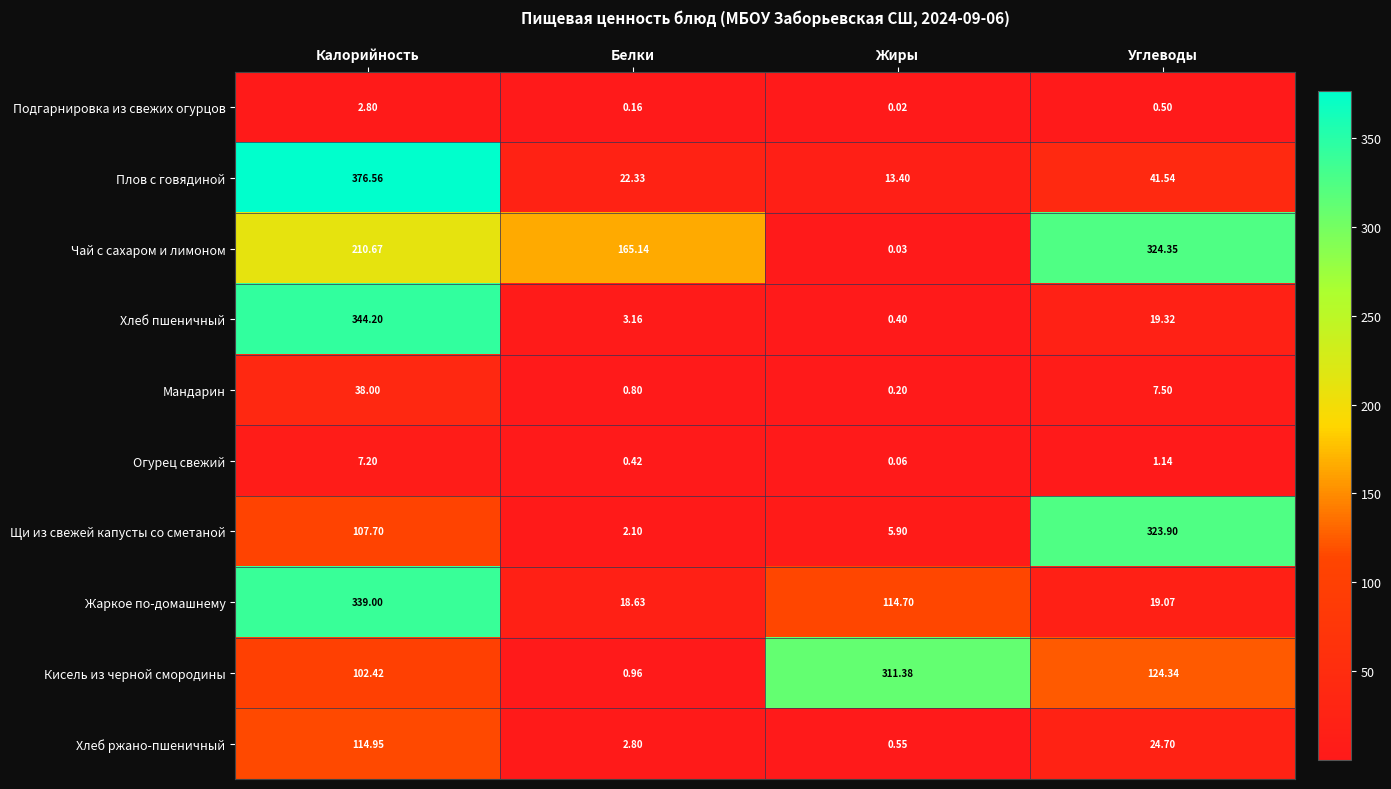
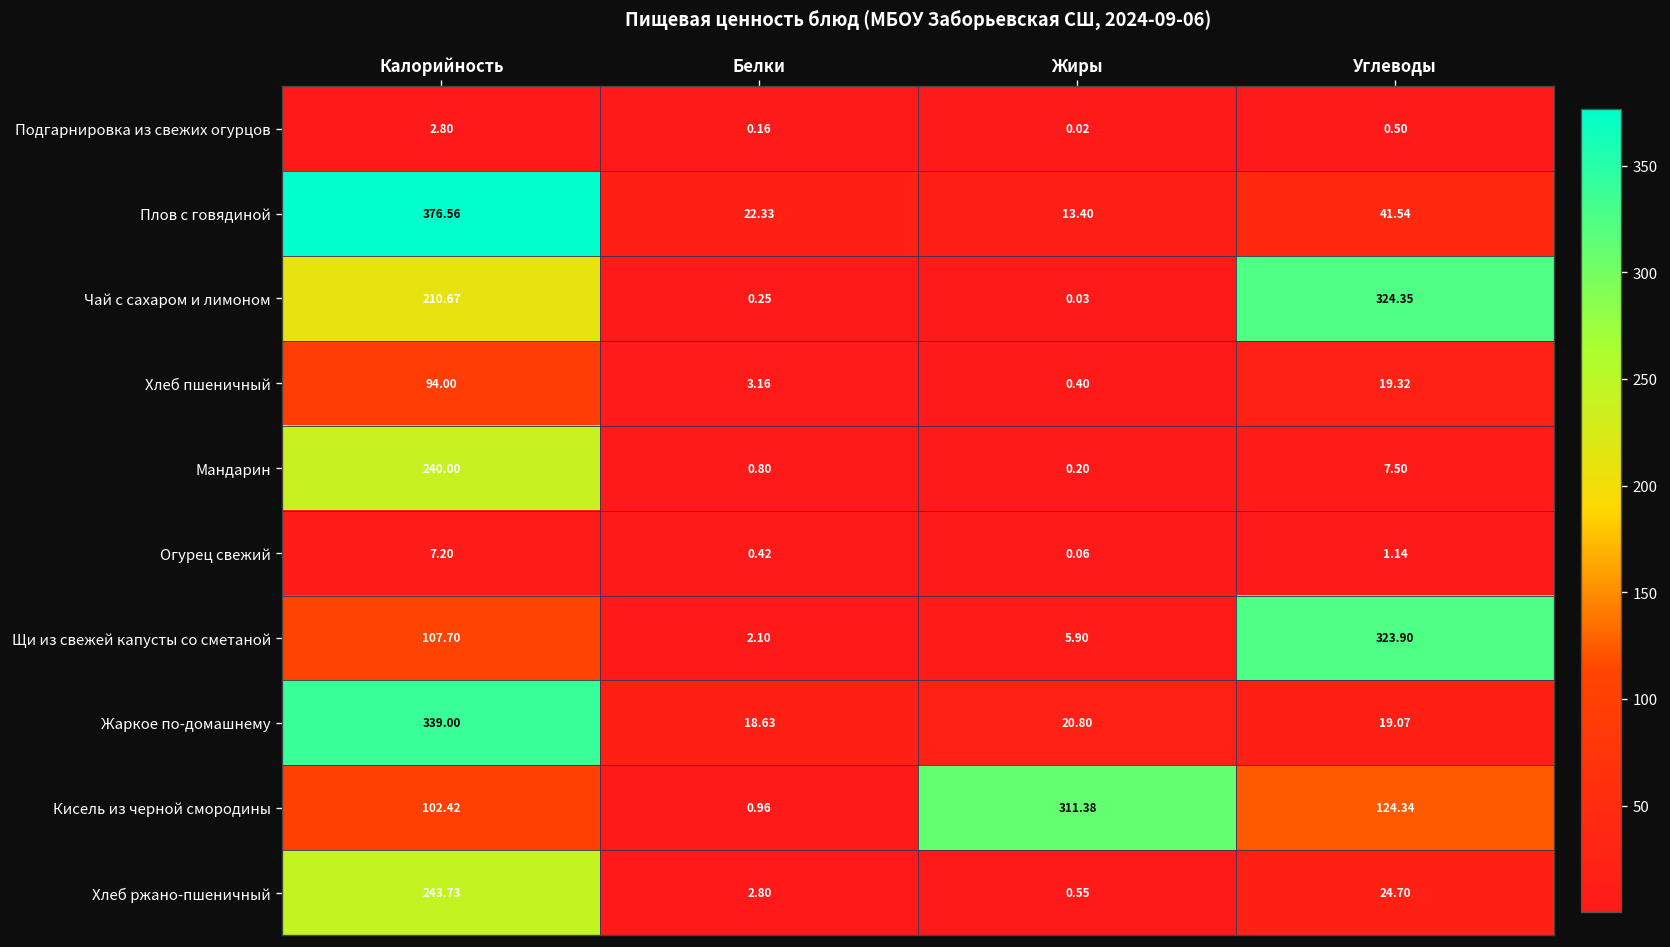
  {
    "Подгарнировка из свежих огурцов": {
      "Калорийность": 2.80,
      "Белки": 0.16,
      "Жиры": 0.02,
      "Углеводы": 0.50
    },
    "Плов с говядиной": {
      "Калорийность": 376.56,
      "Белки": 22.33,
      "Жиры": 13.40,
      "Углеводы": 41.54
    },
    "Чай с сахаром и лимоном": {
      "Калорийность": 210.67,
-     "Белки": 165.14,
+     "Белки": 0.25,
      "Жиры": 0.03,
      "Углеводы": 324.35
    },
    "Хлеб пшеничный": {
-     "Калорийность": 344.20,
+     "Калорийность": 94.00,
      "Белки": 3.16,
      "Жиры": 0.40,
      "Углеводы": 19.32
    },
    "Мандарин": {
-     "Калорийность": 38.00,
+     "Калорийность": 240.00,
      "Белки": 0.80,
      "Жиры": 0.20,
      "Углеводы": 7.50
    },
    "Огурец свежий": {
      "Калорийность": 7.20,
      "Белки": 0.42,
      "Жиры": 0.06,
      "Углеводы": 1.14
    },
    "Щи из свежей капусты со сметаной": {
      "Калорийность": 107.70,
      "Белки": 2.10,
      "Жиры": 5.90,
      "Углеводы": 323.90
    },
    "Жаркое по-домашнему": {
      "Калорийность": 339.00,
      "Белки": 18.63,
-     "Жиры": 114.70,
+     "Жиры": 20.80,
      "Углеводы": 19.07
    },
    "Кисель из черной смородины": {
      "Калорийность": 102.42,
      "Белки": 0.96,
      "Жиры": 311.38,
      "Углеводы": 124.34
    },
    "Хлеб ржано-пшеничный": {
-     "Калорийность": 114.95,
+     "Калорийность": 243.73,
      "Белки": 2.80,
      "Жиры": 0.55,
      "Углеводы": 24.70
    }
  }
